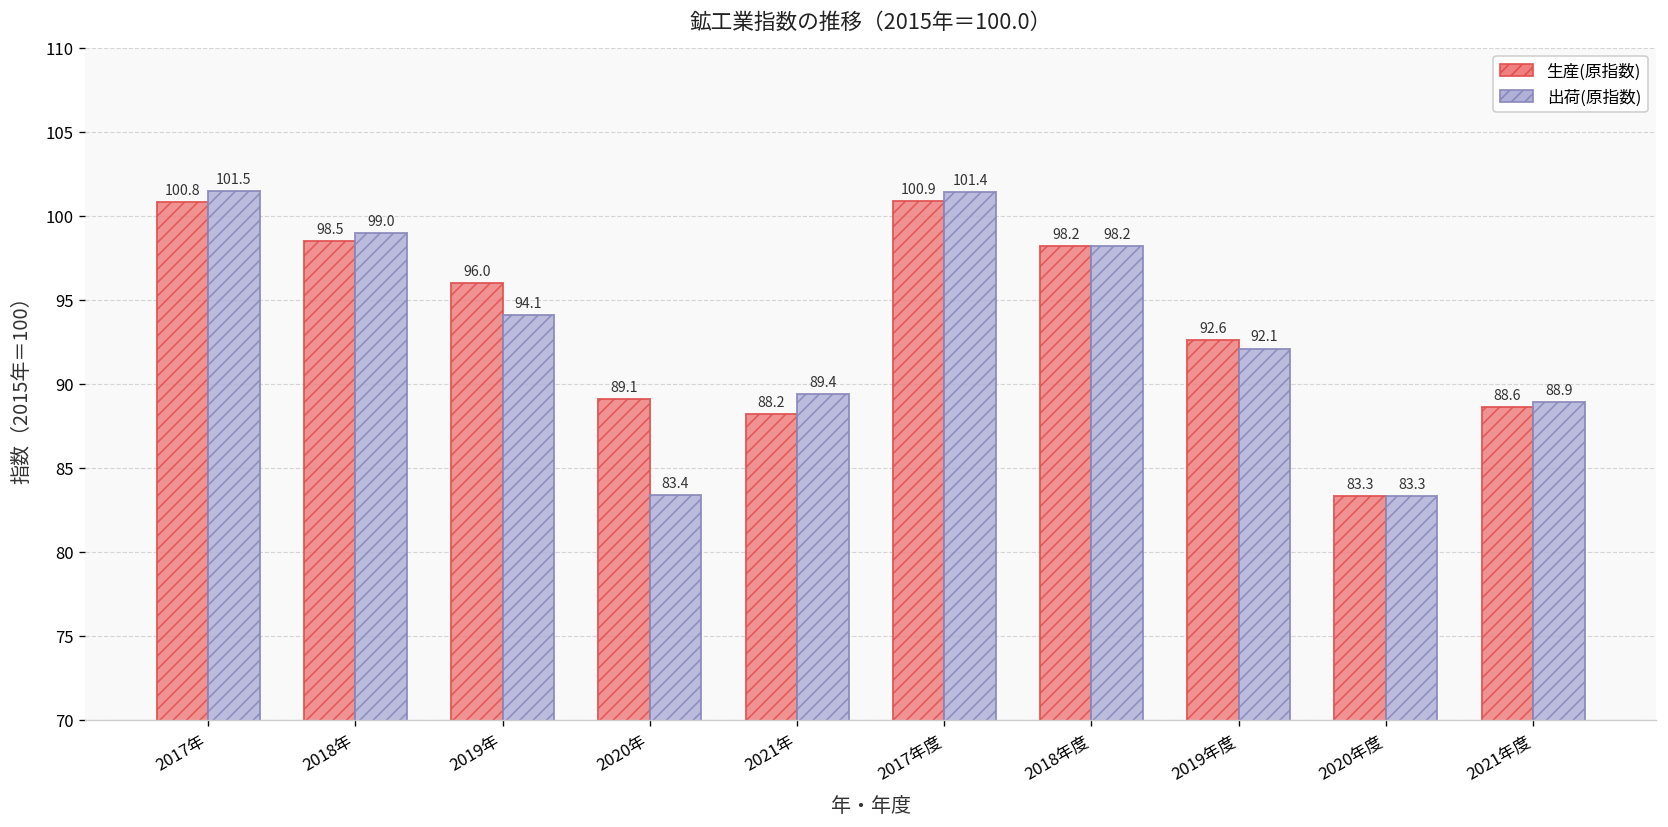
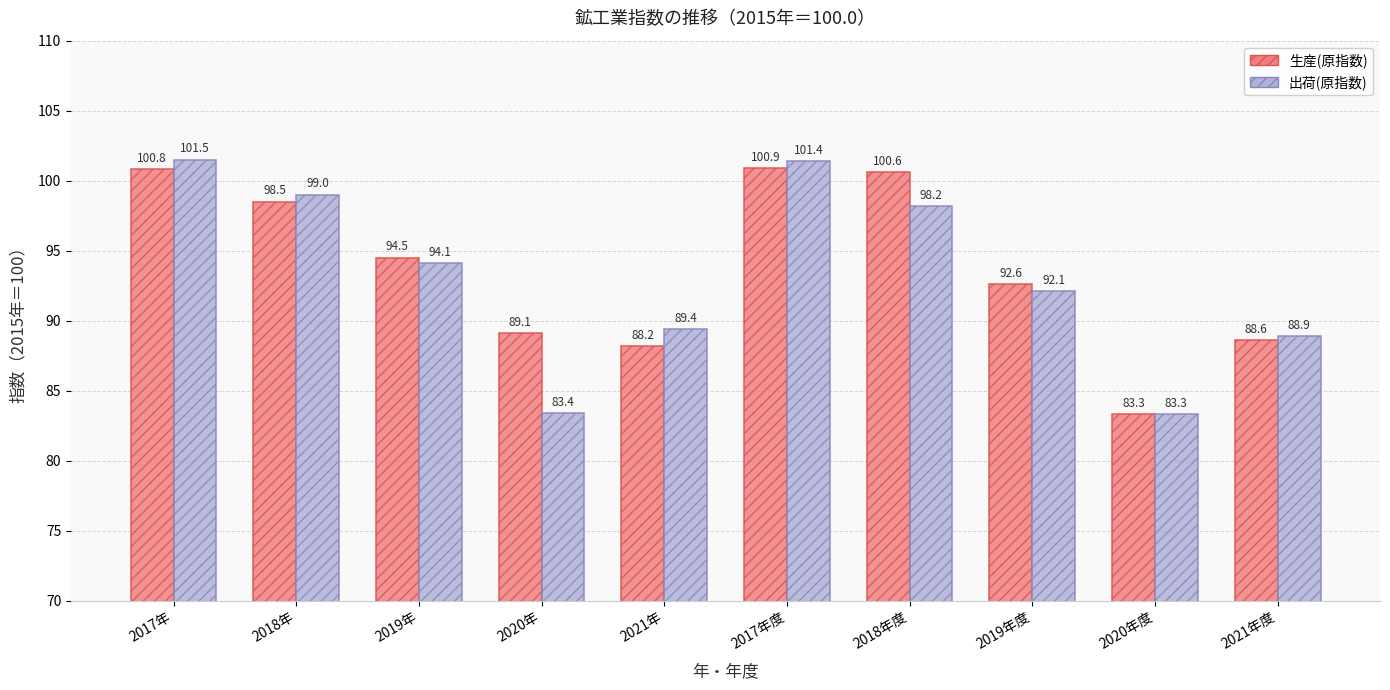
  {
    "生産(原指数)": {
      "2017年": 100.8,
      "2018年": 98.5,
-     "2019年": 96.0,
+     "2019年": 94.5,
      "2020年": 89.1,
      "2021年": 88.2,
      "2017年度": 100.9,
-     "2018年度": 98.2,
+     "2018年度": 100.6,
      "2019年度": 92.6,
      "2020年度": 83.3,
      "2021年度": 88.6
    },
    "出荷(原指数)": {
      "2017年": 101.5,
      "2018年": 99.0,
      "2019年": 94.1,
      "2020年": 83.4,
      "2021年": 89.4,
      "2017年度": 101.4,
      "2018年度": 98.2,
      "2019年度": 92.1,
      "2020年度": 83.3,
      "2021年度": 88.9
    }
  }
